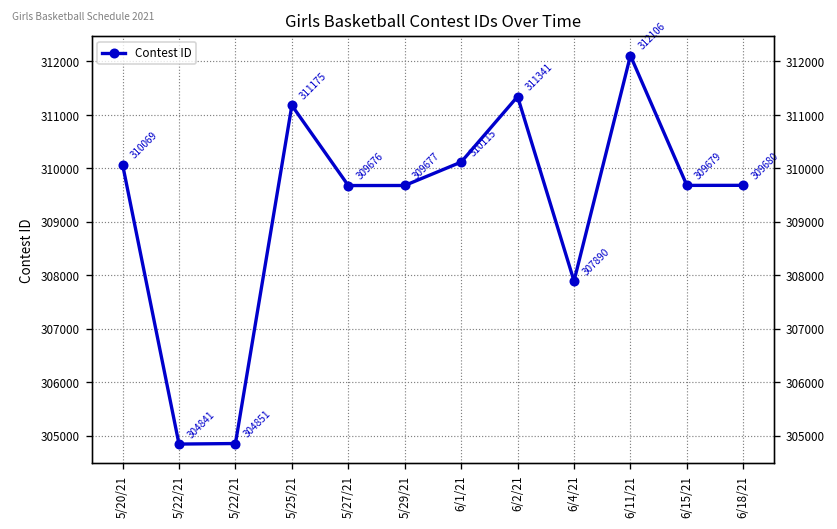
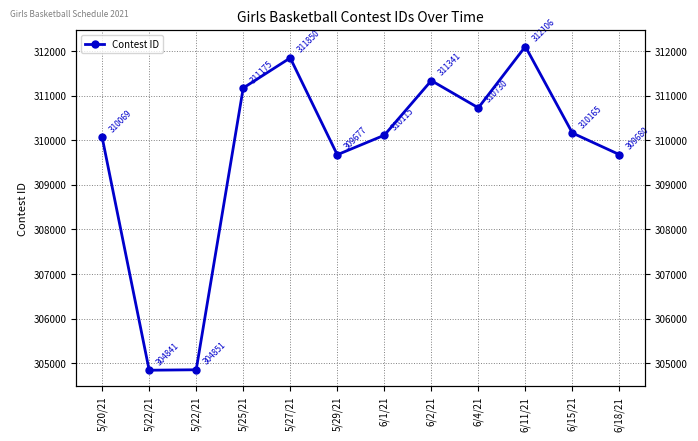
  {
    "5/20/21": 310069,
    "5/25/21": 311175,
-   "5/27/21": 309676,
+   "5/27/21": 311850,
    "5/29/21": 309677,
    "6/1/21": 310115,
    "6/2/21": 311341,
-   "6/4/21": 307890,
+   "6/4/21": 310730,
    "6/11/21": 312106,
-   "6/15/21": 309679,
+   "6/15/21": 310165,
    "6/18/21": 309680
  }
